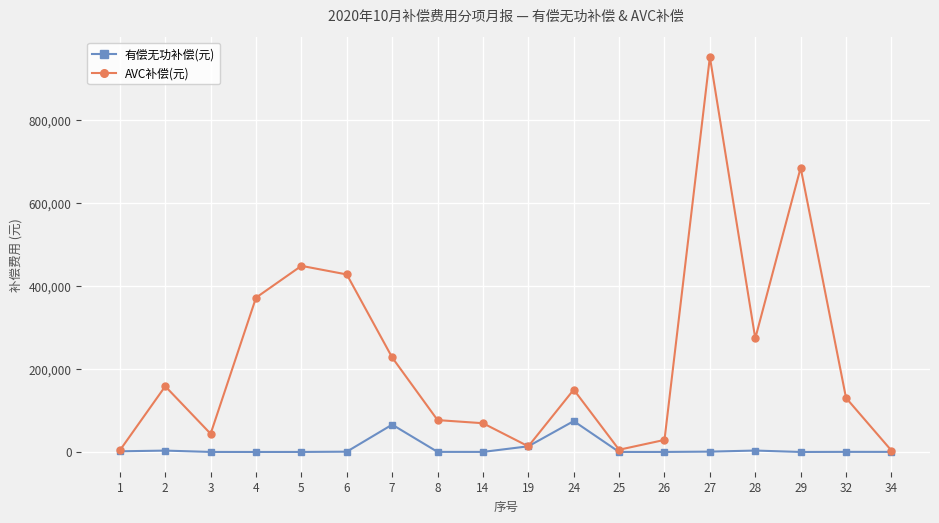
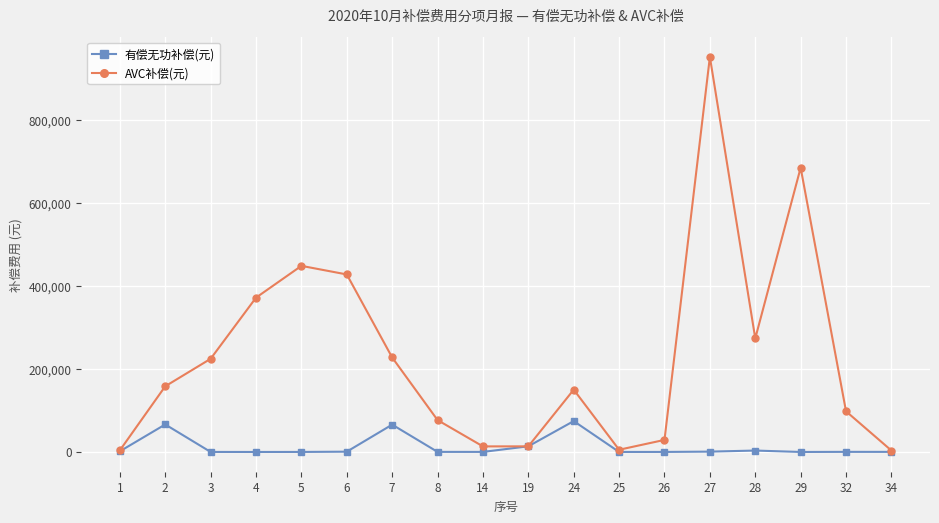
  {
    "有偿无功补偿(元)": {
-     "2": "0",
+     "2": "70,000",
      "3": "0",
      "4": "0",
      "5": "0",
      "6": "0",
      "7": "70,000",
      "8": "0",
      "14": "0",
      "24": "70,000",
      "26": "0",
      "27": "0",
      "28": "0",
      "29": "0",
      "32": "0"
    },
    "AVC补偿(元)": {
      "2": "160,000",
-     "3": "40,000",
+     "3": "220,000",
      "4": "370,000",
      "5": "450,000",
      "6": "430,000",
      "7": "230,000",
      "8": "80,000",
-     "14": "70,000",
+     "14": "10,000",
      "24": "150,000",
      "26": "30,000",
      "27": "950,000",
      "28": "270,000",
      "29": "680,000",
-     "32": "130,000"
+     "32": "100,000"
    }
  }
